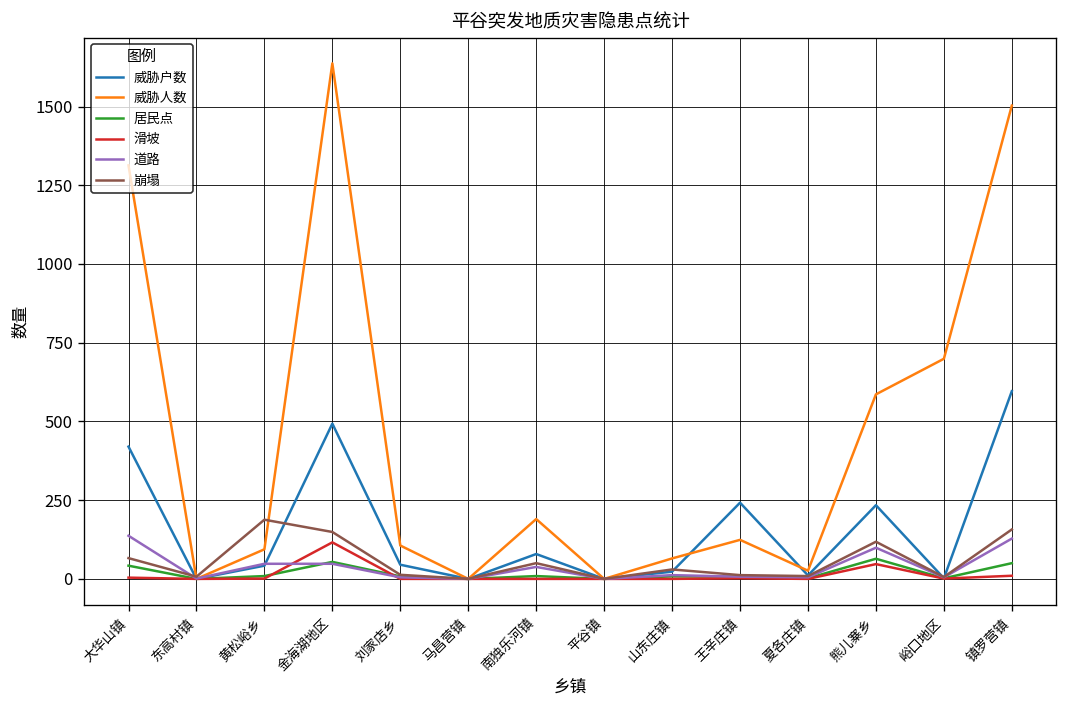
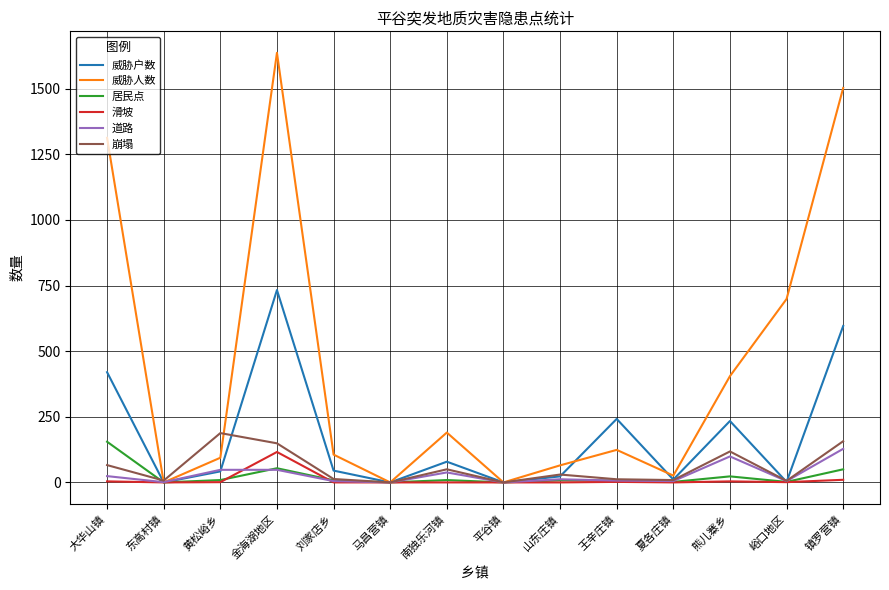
  {
    "威胁户数": {
      "大华山镇": 420,
-     "金海湖地区": 490,
+     "金海湖地区": 730,
      "刘家店乡": 50,
      "南独乐河镇": 80,
      "王辛庄镇": 240,
      "熊儿寨乡": 230,
      "镇罗营镇": 600
    },
    "威胁人数": {
      "黄松峪乡": 90,
      "金海湖地区": 1640,
      "刘家店乡": 110,
      "南独乐河镇": 190,
      "山东庄镇": 70,
      "王辛庄镇": 120,
      "夏各庄镇": 30,
-     "熊儿寨乡": 590,
+     "熊儿寨乡": 410,
      "峪口地区": 700,
      "镇罗营镇": 1500
    },
    "居民点": {
-     "大华山镇": 40,
-     "熊儿寨乡": 60,
+     "大华山镇": 160,
+     "熊儿寨乡": 20,
      "镇罗营镇": 50
    },
    "滑坡": {
      "大华山镇": 0,
      "金海湖地区": 120,
-     "熊儿寨乡": 50,
+     "熊儿寨乡": 0,
      "镇罗营镇": 10
    },
    "道路": {
-     "大华山镇": 140,
+     "大华山镇": 20,
      "南独乐河镇": 40,
      "熊儿寨乡": 100,
      "镇罗营镇": 130
    },
    "崩塌": {
      "大华山镇": 70,
      "黄松峪乡": 190,
      "金海湖地区": 150,
      "南独乐河镇": 50,
      "熊儿寨乡": 120,
      "镇罗营镇": 160
    }
  }
